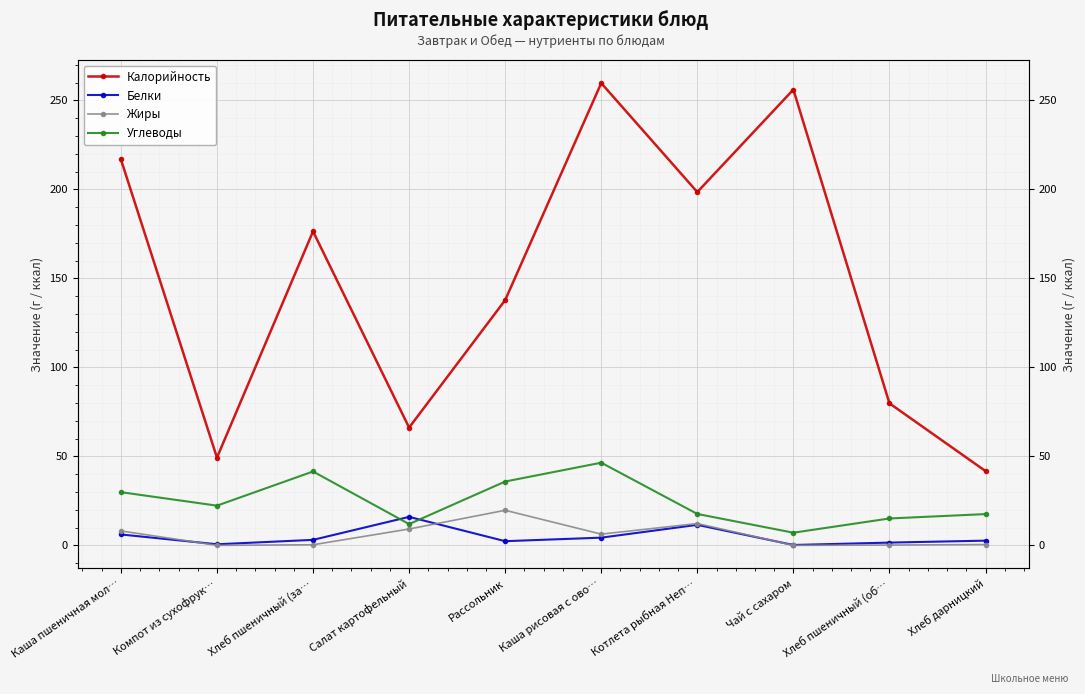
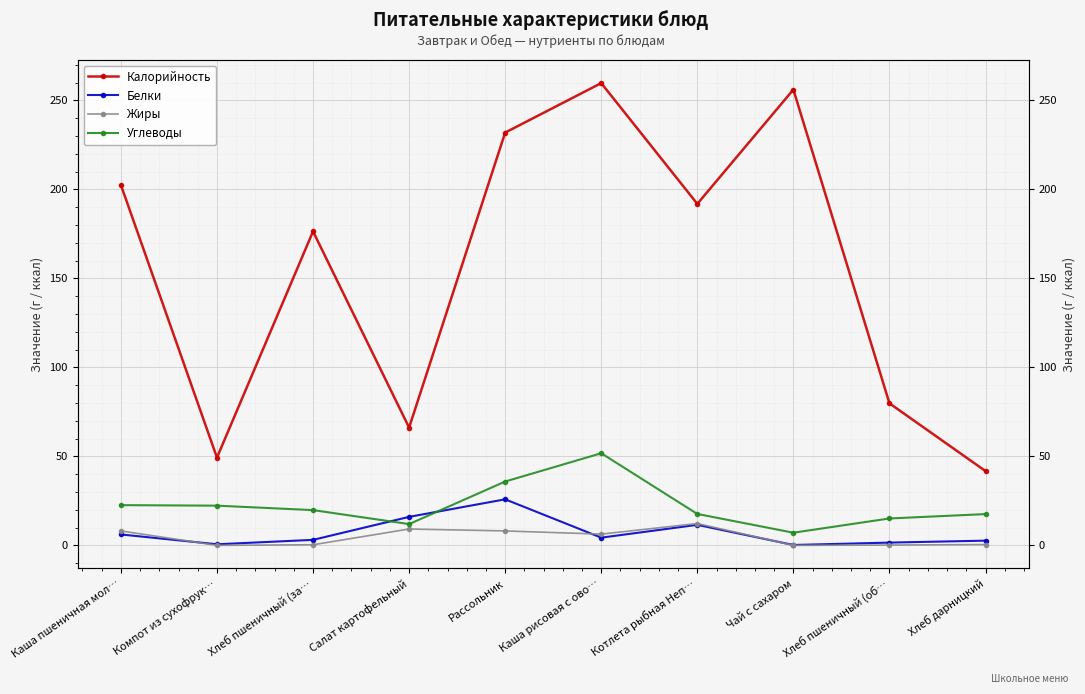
  {
    "Калорийность": {
-     "Каша пшеничная мол…": 217,
+     "Каша пшеничная мол…": 203,
      "Компот из сухофрук…": 49,
      "Хлеб пшеничный (за…": 176,
      "Салат картофельный": 66,
-     "Рассольник": 138,
+     "Рассольник": 232,
      "Каша рисовая с ово…": 260,
-     "Котлета рыбная Неп…": 199,
+     "Котлета рыбная Неп…": 192,
      "Чай с сахаром": 256,
      "Хлеб пшеничный (об…": 80,
      "Хлеб дарницкий": 42
    },
    "Белки": {
      "Каша пшеничная мол…": 6,
      "Хлеб пшеничный (за…": 3,
      "Салат картофельный": 16,
-     "Рассольник": 2,
+     "Рассольник": 26,
      "Каша рисовая с ово…": 4,
      "Хлеб дарницкий": 3
    },
    "Жиры": {
      "Каша пшеничная мол…": 8,
      "Хлеб пшеничный (за…": 0,
      "Салат картофельный": 9,
-     "Рассольник": 20,
+     "Рассольник": 8,
      "Каша рисовая с ово…": 6,
      "Хлеб дарницкий": 0
    },
    "Углеводы": {
-     "Каша пшеничная мол…": 30,
+     "Каша пшеничная мол…": 23,
      "Компот из сухофрук…": 22,
-     "Хлеб пшеничный (за…": 42,
+     "Хлеб пшеничный (за…": 20,
      "Салат картофельный": 12,
      "Рассольник": 36,
-     "Каша рисовая с ово…": 46,
+     "Каша рисовая с ово…": 52,
      "Котлета рыбная Неп…": 18,
      "Чай с сахаром": 7,
      "Хлеб пшеничный (об…": 15,
      "Хлеб дарницкий": 18
    }
  }
